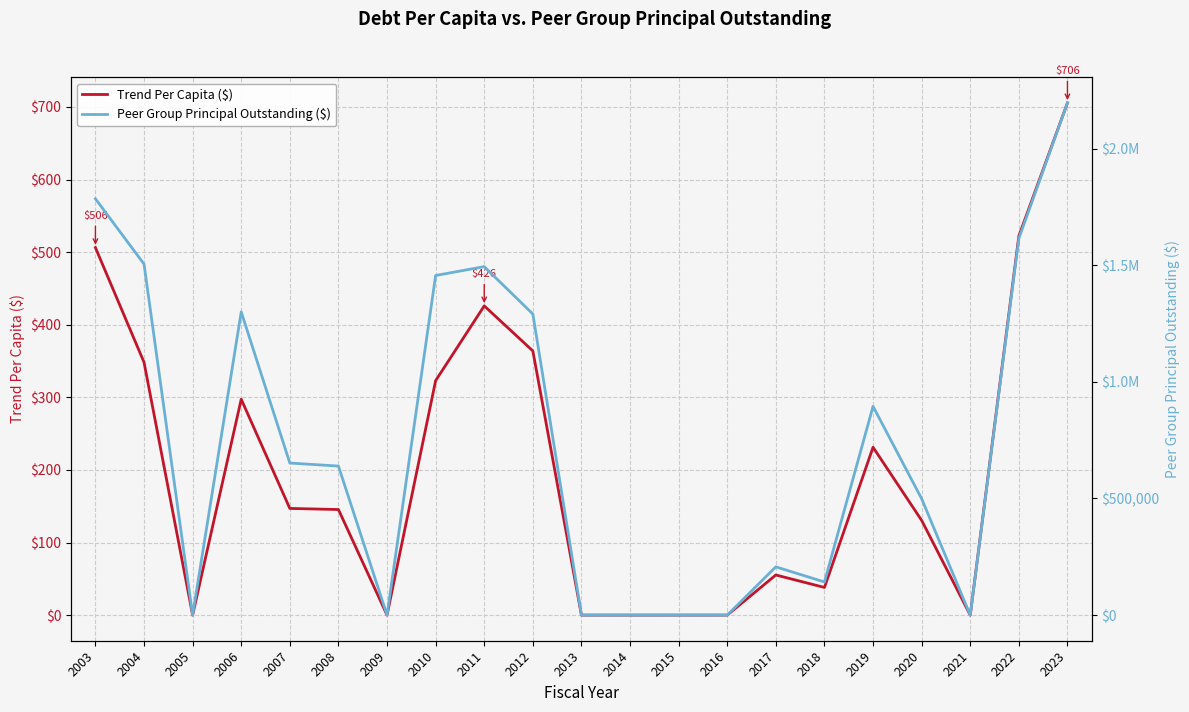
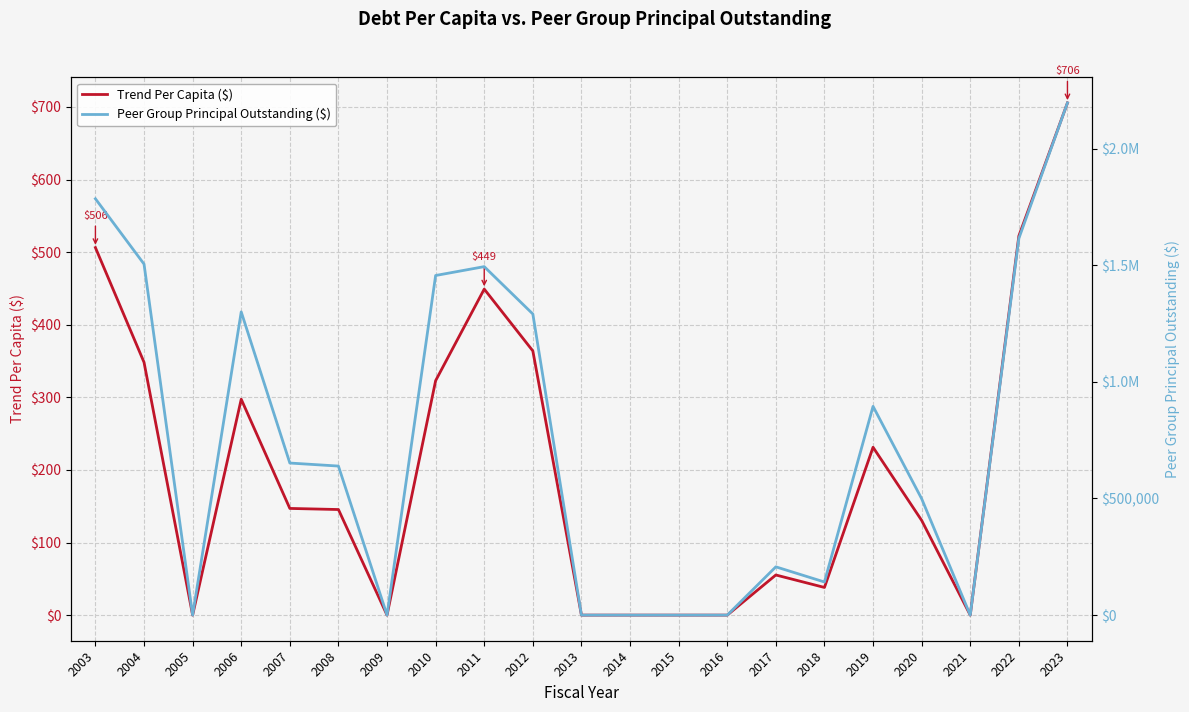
  {
    "Trend Per Capita ($)": {
      "2003": "$506",
-     "2011": "$426",
+     "2011": "$449",
      "2023": "$706"
    }
  }
